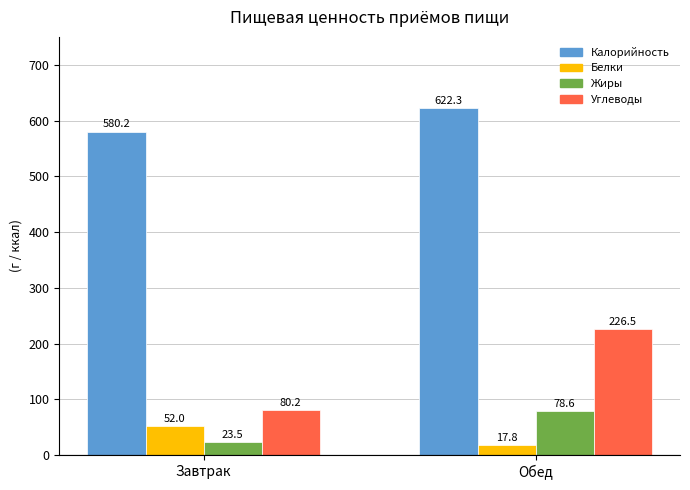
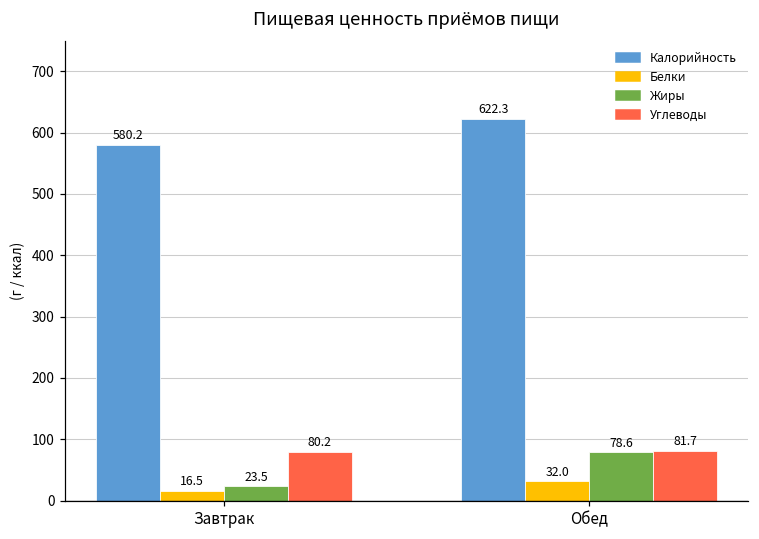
  {
    "Калорийность": {
      "Завтрак": 580.2,
      "Обед": 622.3
    },
    "Белки": {
-     "Завтрак": 52.0,
-     "Обед": 17.8
+     "Завтрак": 16.5,
+     "Обед": 32.0
    },
    "Жиры": {
      "Завтрак": 23.5,
      "Обед": 78.6
    },
    "Углеводы": {
      "Завтрак": 80.2,
-     "Обед": 226.5
+     "Обед": 81.7
    }
  }
